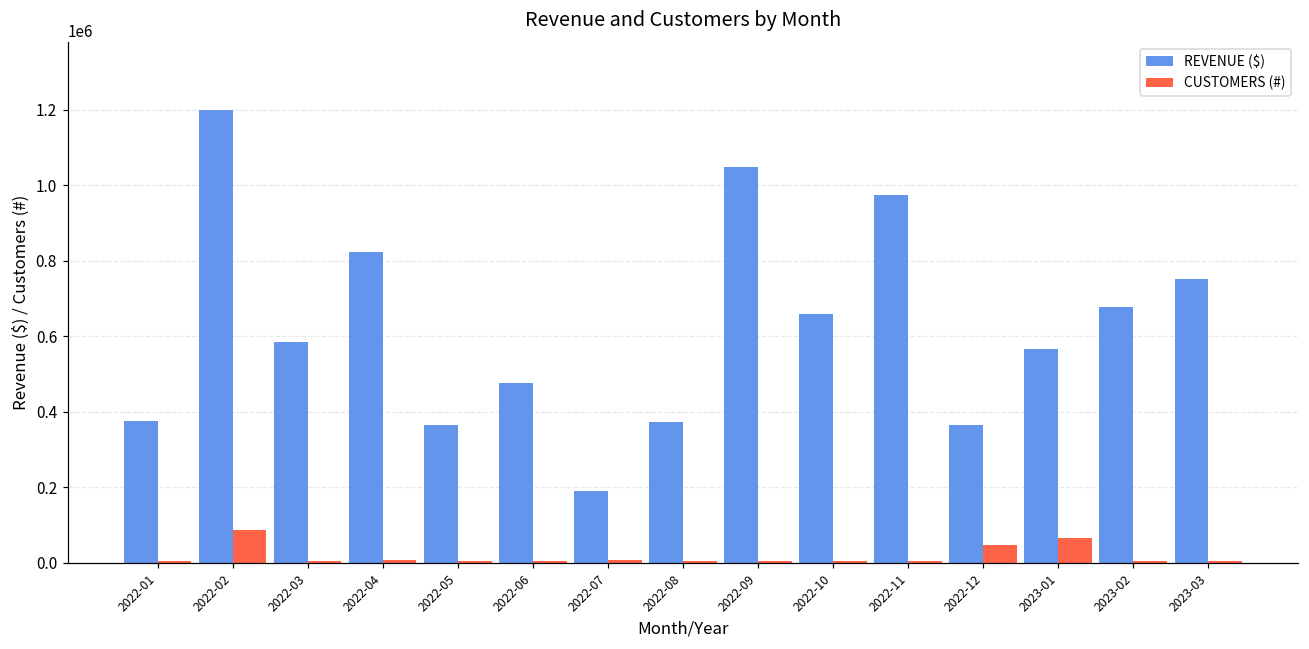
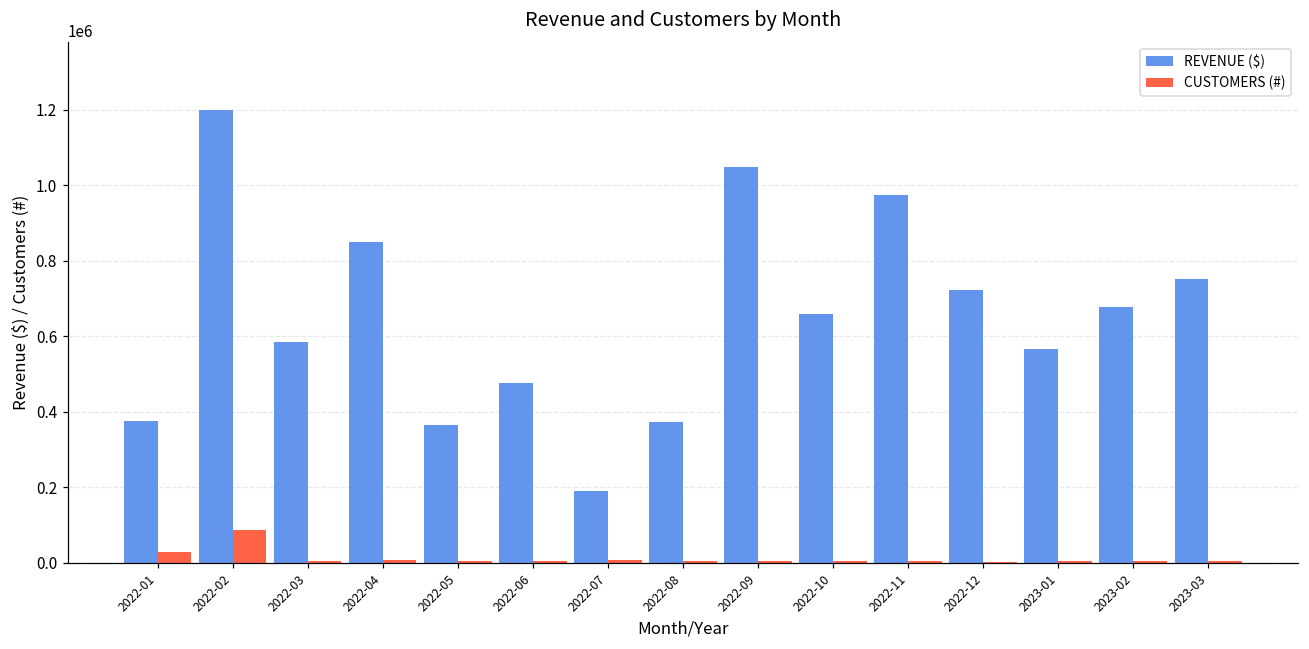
  {
    "REVENUE ($)": {
      "2022-01": 380000,
      "2022-02": 1200000,
      "2022-03": 580000,
-     "2022-04": 820000,
+     "2022-04": 850000,
      "2022-05": 360000,
      "2022-06": 470000,
      "2022-07": 190000,
      "2022-08": 370000,
      "2022-09": 1050000,
      "2022-10": 660000,
      "2022-11": 970000,
-     "2022-12": 360000,
+     "2022-12": 720000,
      "2023-01": 570000,
      "2023-02": 680000,
      "2023-03": 750000
    },
    "CUSTOMERS (#)": {
-     "2022-01": 10000,
+     "2022-01": 30000,
      "2022-02": 90000,
-     "2022-12": 50000,
-     "2023-01": 70000
+     "2022-12": 0,
+     "2023-01": 10000
    }
  }
